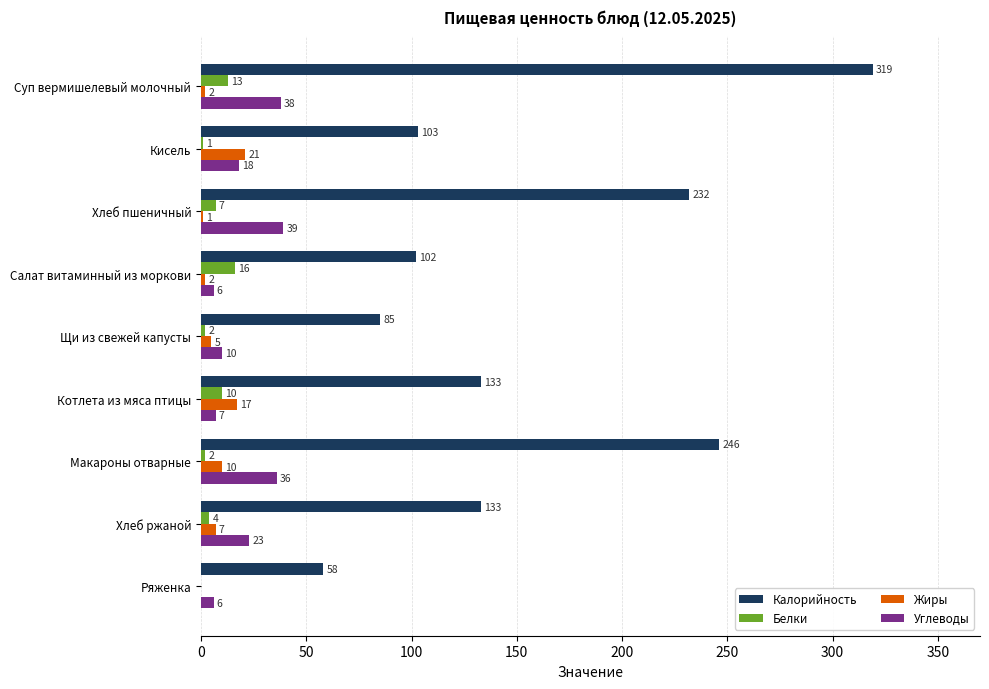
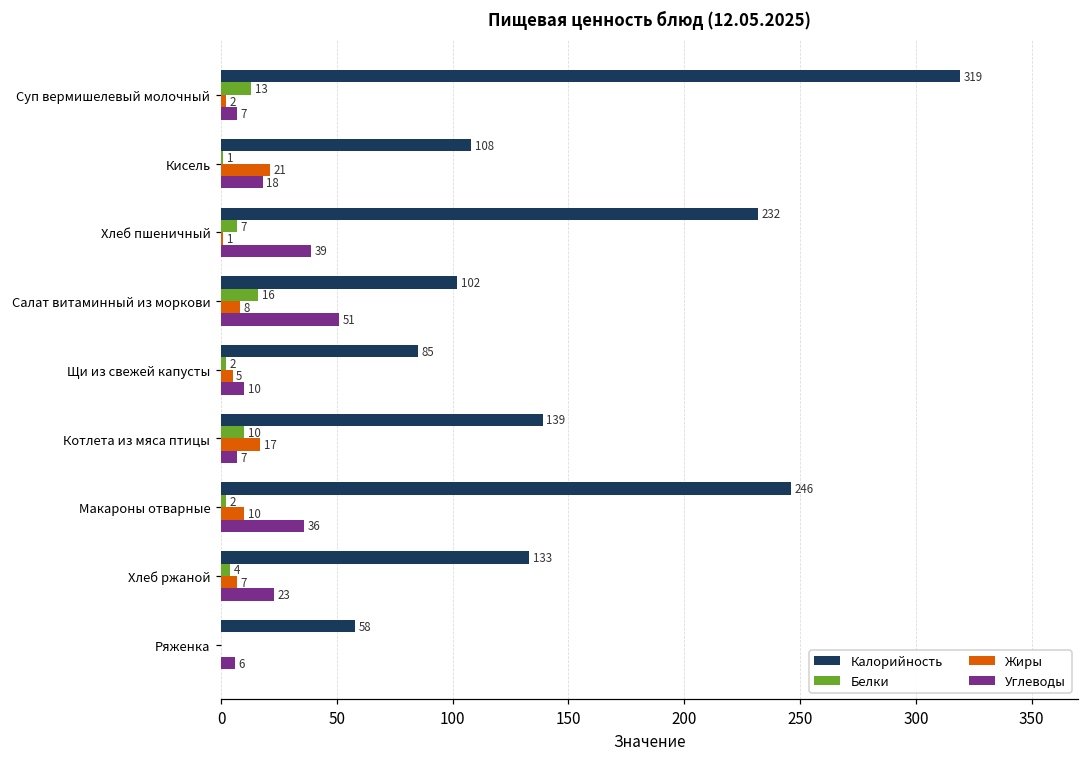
  {
    "Калорийность": {
      "Суп вермишелевый молочный": 319,
-     "Кисель": 103,
+     "Кисель": 108,
      "Хлеб пшеничный": 232,
      "Салат витаминный из моркови": 102,
      "Щи из свежей капусты": 85,
-     "Котлета из мяса птицы": 133,
+     "Котлета из мяса птицы": 139,
      "Макароны отварные": 246,
      "Хлеб ржаной": 133,
      "Ряженка": 58
    },
    "Белки": {
      "Суп вермишелевый молочный": 13,
      "Кисель": 1,
      "Хлеб пшеничный": 7,
      "Салат витаминный из моркови": 16,
      "Щи из свежей капусты": 2,
      "Котлета из мяса птицы": 10,
      "Макароны отварные": 2,
      "Хлеб ржаной": 4
    },
    "Жиры": {
      "Суп вермишелевый молочный": 2,
      "Кисель": 21,
      "Хлеб пшеничный": 1,
-     "Салат витаминный из моркови": 2,
+     "Салат витаминный из моркови": 8,
      "Щи из свежей капусты": 5,
      "Котлета из мяса птицы": 17,
      "Макароны отварные": 10,
      "Хлеб ржаной": 7
    },
    "Углеводы": {
-     "Суп вермишелевый молочный": 38,
+     "Суп вермишелевый молочный": 7,
      "Кисель": 18,
      "Хлеб пшеничный": 39,
-     "Салат витаминный из моркови": 6,
+     "Салат витаминный из моркови": 51,
      "Щи из свежей капусты": 10,
      "Котлета из мяса птицы": 7,
      "Макароны отварные": 36,
      "Хлеб ржаной": 23,
      "Ряженка": 6
    }
  }
